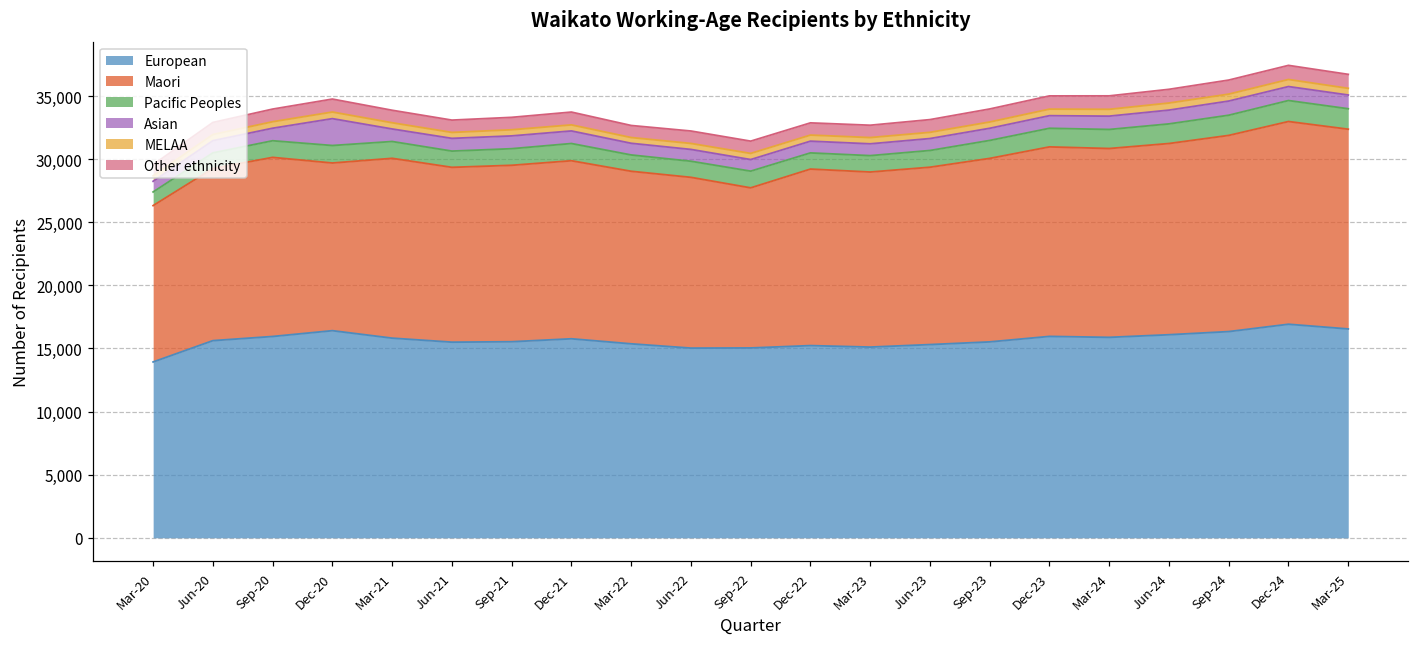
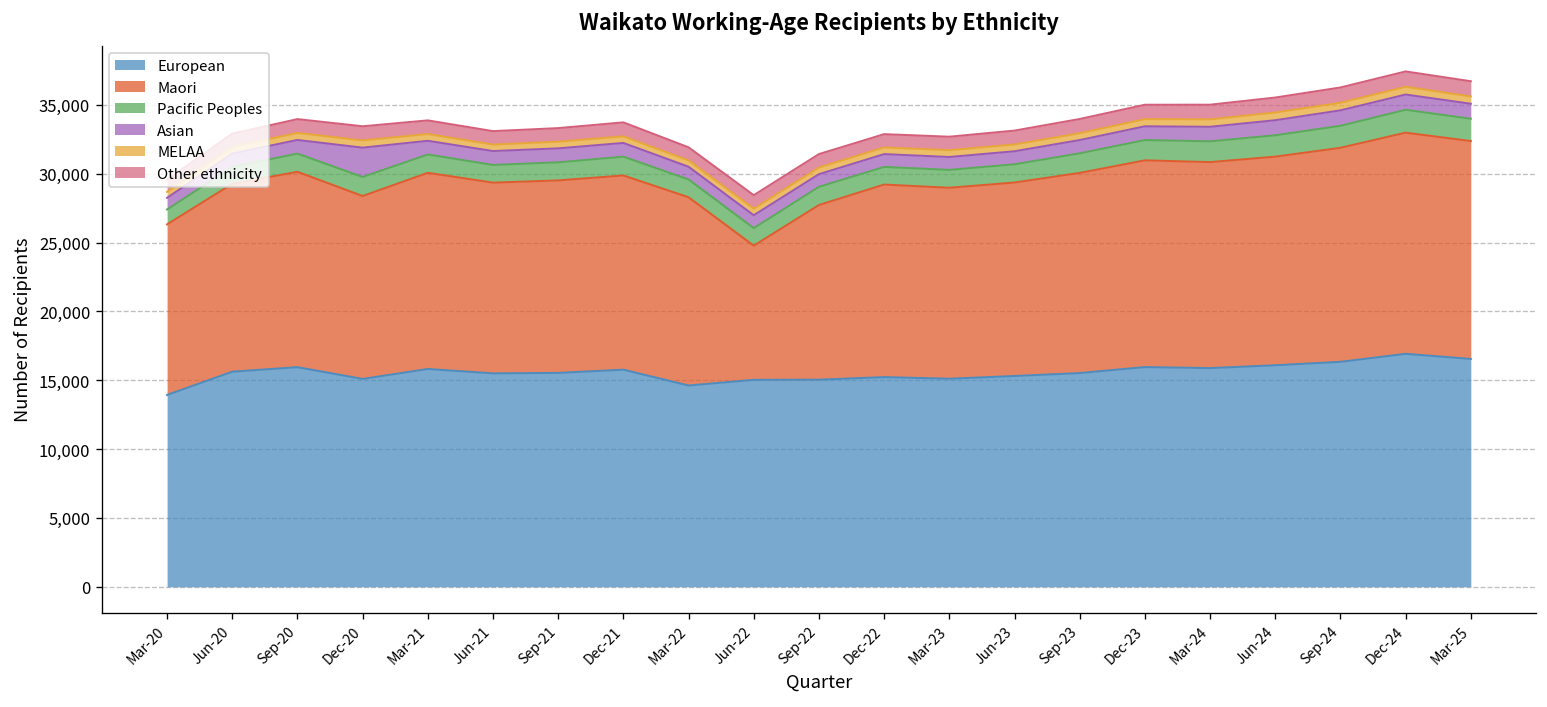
  {
    "European": {
      "Mar-20": "13,900",
      "Jun-20": "15,600",
      "Sep-20": "15,900",
-     "Dec-20": "16,400",
+     "Dec-20": "15,100",
      "Mar-21": "15,800",
      "Jun-21": "15,500",
      "Sep-21": "15,500",
      "Dec-21": "15,800",
-     "Mar-22": "15,400",
+     "Mar-22": "14,600",
      "Jun-22": "15,000",
      "Sep-22": "15,000",
      "Dec-22": "15,200",
      "Mar-23": "15,100",
      "Jun-23": "15,300",
      "Sep-23": "15,500",
      "Dec-23": "16,000",
      "Mar-24": "15,900",
      "Jun-24": "16,100",
      "Sep-24": "16,300",
      "Dec-24": "16,900",
      "Mar-25": "16,500"
    },
    "Maori": {
      "Mar-20": "12,400",
      "Sep-20": "14,200",
      "Dec-20": "13,300",
      "Mar-21": "14,200",
      "Jun-21": "13,800",
      "Sep-21": "14,000",
      "Dec-21": "14,100",
      "Mar-22": "13,700",
-     "Jun-22": "13,500",
+     "Jun-22": "9,700",
      "Sep-22": "12,700",
      "Dec-22": "14,000",
      "Mar-23": "13,900",
      "Jun-23": "14,000",
      "Sep-23": "14,500",
      "Dec-23": "15,000",
      "Mar-24": "15,000",
      "Jun-24": "15,100",
      "Sep-24": "15,500",
      "Dec-24": "16,100",
      "Mar-25": "15,800"
    },
    "Pacific Peoples": {
      "Mar-20": "1,100",
      "Sep-20": "1,300",
      "Dec-20": "1,400",
      "Mar-21": "1,300",
      "Jun-21": "1,300",
      "Sep-21": "1,300",
      "Dec-21": "1,400",
      "Mar-22": "1,300",
      "Jun-22": "1,300",
      "Sep-22": "1,300",
      "Dec-22": "1,300",
      "Mar-23": "1,300",
      "Jun-23": "1,300",
      "Sep-23": "1,400",
      "Dec-23": "1,500",
      "Mar-24": "1,500",
      "Jun-24": "1,600",
      "Sep-24": "1,600",
      "Dec-24": "1,700",
      "Mar-25": "1,600"
    },
    "Asian": {
      "Mar-20": "800",
      "Sep-20": "1,000",
      "Dec-20": "2,100",
      "Mar-21": "1,000",
      "Jun-21": "1,000",
      "Sep-21": "1,000",
      "Dec-21": "1,000",
      "Mar-22": "900",
      "Jun-22": "900",
      "Sep-22": "900",
      "Dec-22": "900",
      "Mar-23": "900",
      "Jun-23": "900",
      "Sep-23": "1,000",
      "Dec-23": "1,000",
      "Mar-24": "1,100",
      "Jun-24": "1,100",
      "Sep-24": "1,100",
      "Dec-24": "1,100",
      "Mar-25": "1,100"
    },
    "MELAA": {
      "Sep-20": "500",
      "Dec-20": "500",
      "Mar-21": "500",
      "Jun-21": "500",
      "Sep-21": "500",
      "Dec-21": "500",
      "Mar-22": "500",
      "Jun-22": "500",
      "Sep-22": "500",
      "Dec-22": "500",
      "Mar-23": "500",
      "Jun-23": "500",
      "Sep-23": "500",
      "Dec-23": "500",
      "Mar-24": "500",
      "Jun-24": "600",
      "Sep-24": "500",
      "Dec-24": "600",
      "Mar-25": "500"
    },
    "Other ethnicity": {
      "Sep-20": "1,000",
      "Dec-20": "1,000",
      "Mar-21": "1,000",
      "Jun-21": "1,000",
      "Sep-21": "1,000",
      "Dec-21": "1,000",
      "Mar-22": "1,000",
      "Jun-22": "1,000",
      "Sep-22": "1,000",
      "Dec-22": "1,000",
      "Mar-23": "1,000",
      "Jun-23": "1,000",
      "Sep-23": "1,000",
      "Dec-23": "1,000",
      "Mar-24": "1,100",
      "Jun-24": "1,100",
      "Sep-24": "1,100",
      "Dec-24": "1,100",
      "Mar-25": "1,100"
    }
  }
